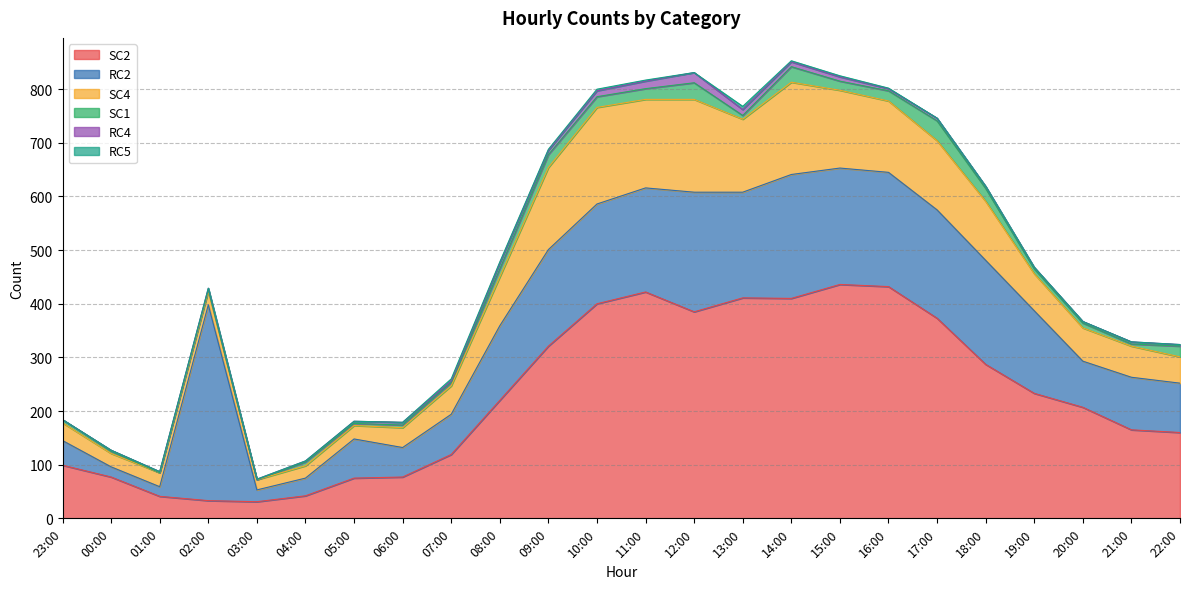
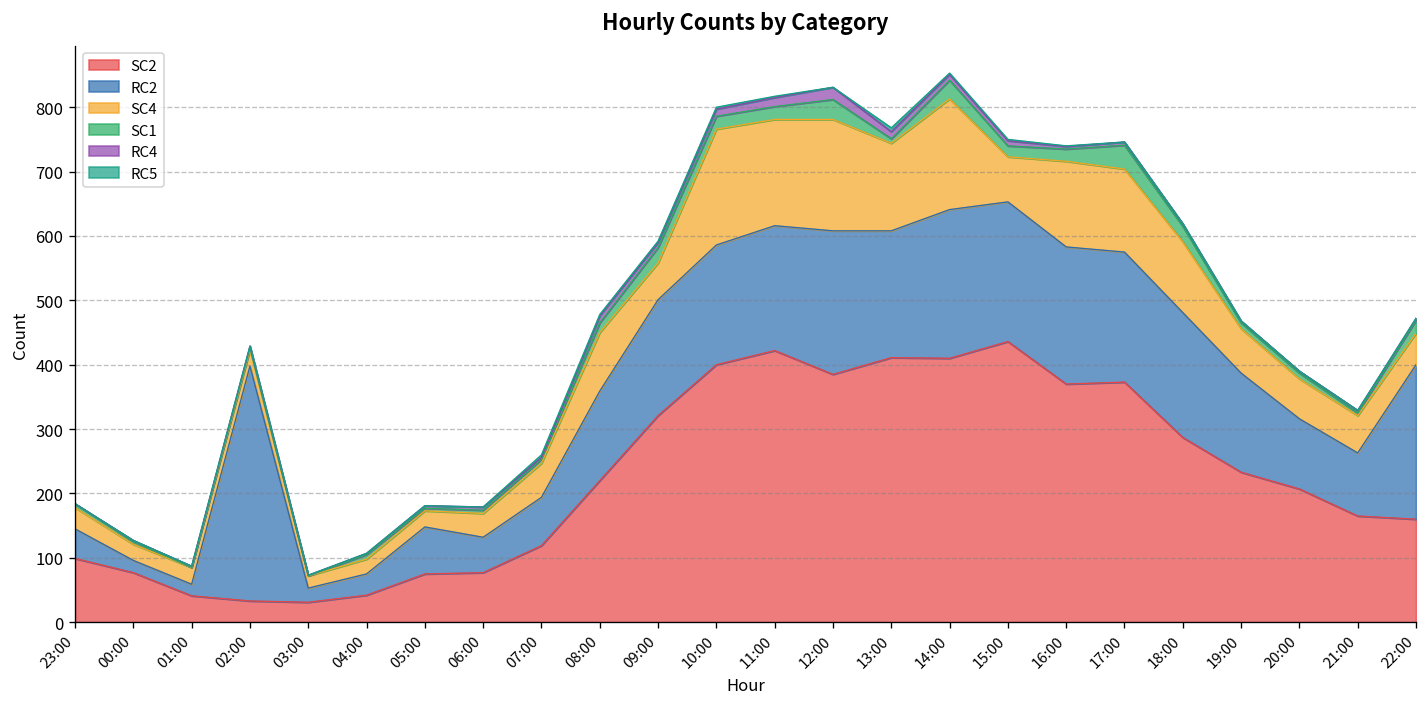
  {
    "SC2": {
      "23:00": 100,
      "00:00": 80,
      "01:00": 40,
      "02:00": 30,
      "03:00": 30,
      "04:00": 40,
      "05:00": 80,
      "06:00": 80,
      "07:00": 120,
      "08:00": 220,
      "09:00": 320,
      "10:00": 400,
      "11:00": 420,
      "12:00": 390,
      "13:00": 410,
      "14:00": 410,
      "15:00": 440,
-     "16:00": 430,
+     "16:00": 370,
      "17:00": 370,
      "18:00": 290,
      "19:00": 230,
      "20:00": 210,
      "21:00": 170,
      "22:00": 160
    },
    "RC2": {
      "23:00": 50,
      "00:00": 20,
      "01:00": 20,
      "02:00": 370,
      "03:00": 20,
      "04:00": 30,
      "05:00": 70,
      "06:00": 60,
      "07:00": 80,
      "08:00": 140,
      "09:00": 180,
      "10:00": 190,
      "11:00": 190,
      "12:00": 220,
      "13:00": 200,
      "14:00": 230,
      "15:00": 220,
      "16:00": 210,
      "17:00": 200,
      "18:00": 190,
      "19:00": 150,
-     "20:00": 90,
+     "20:00": 110,
      "21:00": 100,
-     "22:00": 90
+     "22:00": 240
    },
    "SC4": {
      "23:00": 30,
      "04:00": 20,
      "06:00": 40,
      "07:00": 50,
      "08:00": 90,
-     "09:00": 150,
+     "09:00": 60,
      "10:00": 180,
      "11:00": 170,
      "12:00": 170,
      "13:00": 140,
      "14:00": 170,
-     "15:00": 150,
+     "15:00": 70,
      "16:00": 130,
      "17:00": 130,
      "18:00": 110,
      "19:00": 70,
      "20:00": 60,
      "22:00": 50
    },
    "RC4": {
      "13:00": 10
    }
  }
